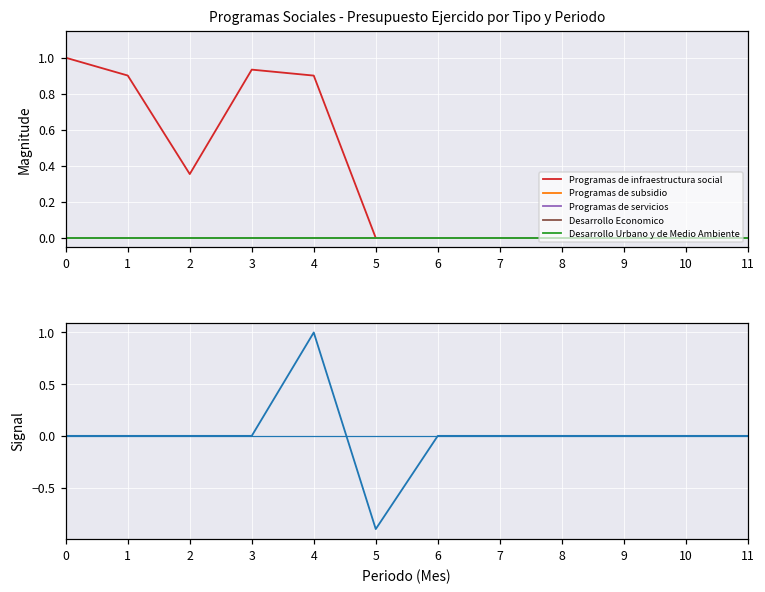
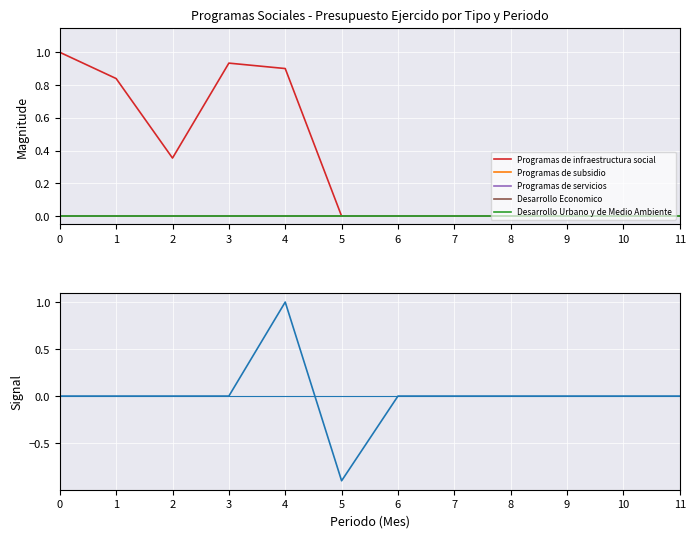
  {
    "Programas Sociales - Presupuesto Ejercido por Tipo y Periodo": {
      "Programas de infraestructura social": {
        "0": 1.00,
-       "1": 0.90,
+       "1": 0.84,
        "2": 0.35,
        "3": 0.93,
        "4": 0.90
      },
      "Desarrollo Urbano y de Medio Ambiente": {
        "0": 0.00,
        "1": 0.00,
        "2": 0.00,
        "3": 0.00,
        "4": 0.00
      }
    }
  }
